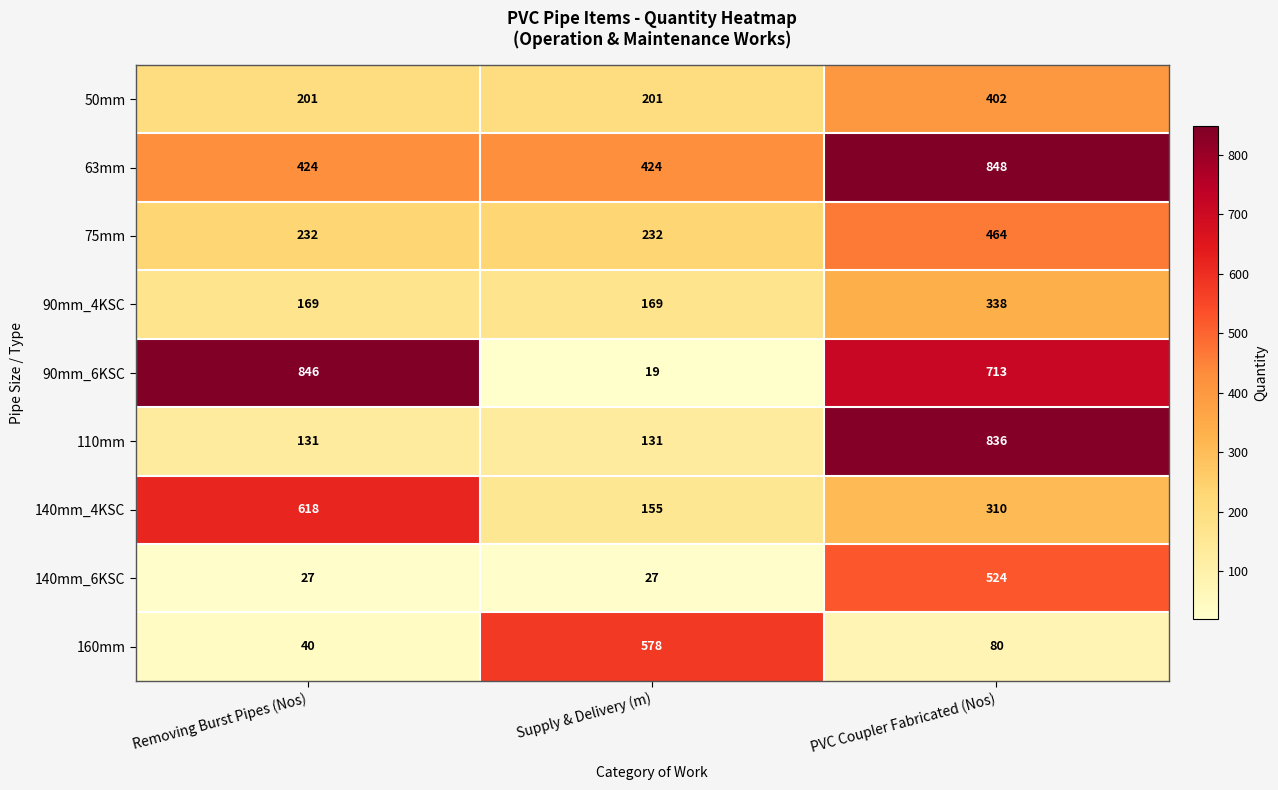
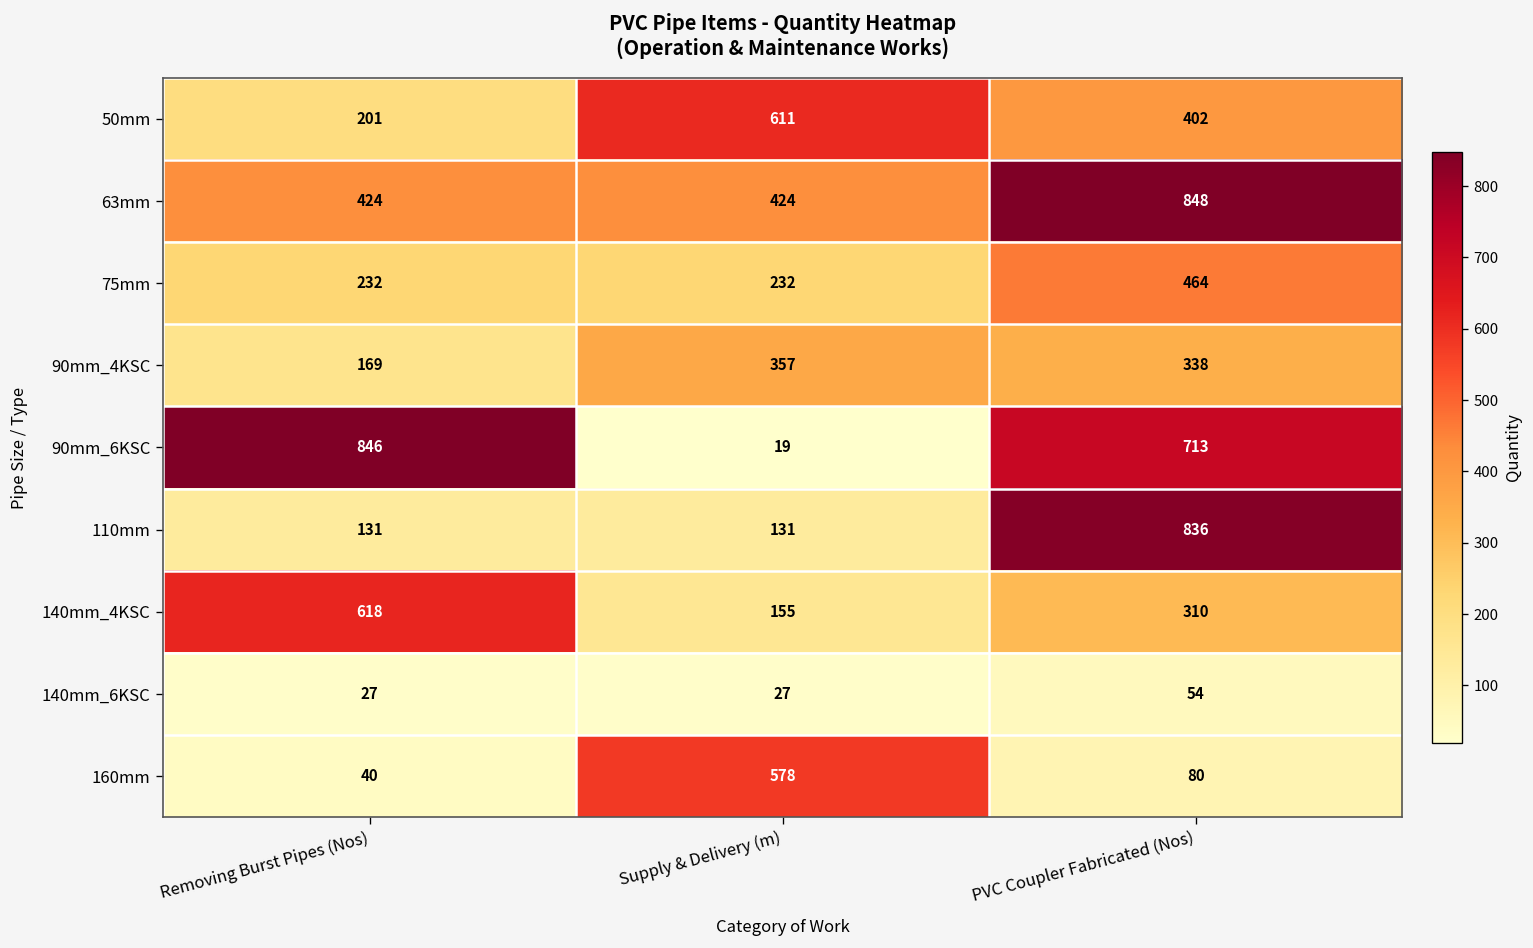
  {
    "50mm": {
      "Removing Burst Pipes (Nos)": 201,
-     "Supply & Delivery (m)": 201,
+     "Supply & Delivery (m)": 611,
      "PVC Coupler Fabricated (Nos)": 402
    },
    "63mm": {
      "Removing Burst Pipes (Nos)": 424,
      "Supply & Delivery (m)": 424,
      "PVC Coupler Fabricated (Nos)": 848
    },
    "75mm": {
      "Removing Burst Pipes (Nos)": 232,
      "Supply & Delivery (m)": 232,
      "PVC Coupler Fabricated (Nos)": 464
    },
    "90mm_4KSC": {
      "Removing Burst Pipes (Nos)": 169,
-     "Supply & Delivery (m)": 169,
+     "Supply & Delivery (m)": 357,
      "PVC Coupler Fabricated (Nos)": 338
    },
    "90mm_6KSC": {
      "Removing Burst Pipes (Nos)": 846,
      "Supply & Delivery (m)": 19,
      "PVC Coupler Fabricated (Nos)": 713
    },
    "110mm": {
      "Removing Burst Pipes (Nos)": 131,
      "Supply & Delivery (m)": 131,
      "PVC Coupler Fabricated (Nos)": 836
    },
    "140mm_4KSC": {
      "Removing Burst Pipes (Nos)": 618,
      "Supply & Delivery (m)": 155,
      "PVC Coupler Fabricated (Nos)": 310
    },
    "140mm_6KSC": {
      "Removing Burst Pipes (Nos)": 27,
      "Supply & Delivery (m)": 27,
-     "PVC Coupler Fabricated (Nos)": 524
+     "PVC Coupler Fabricated (Nos)": 54
    },
    "160mm": {
      "Removing Burst Pipes (Nos)": 40,
      "Supply & Delivery (m)": 578,
      "PVC Coupler Fabricated (Nos)": 80
    }
  }
